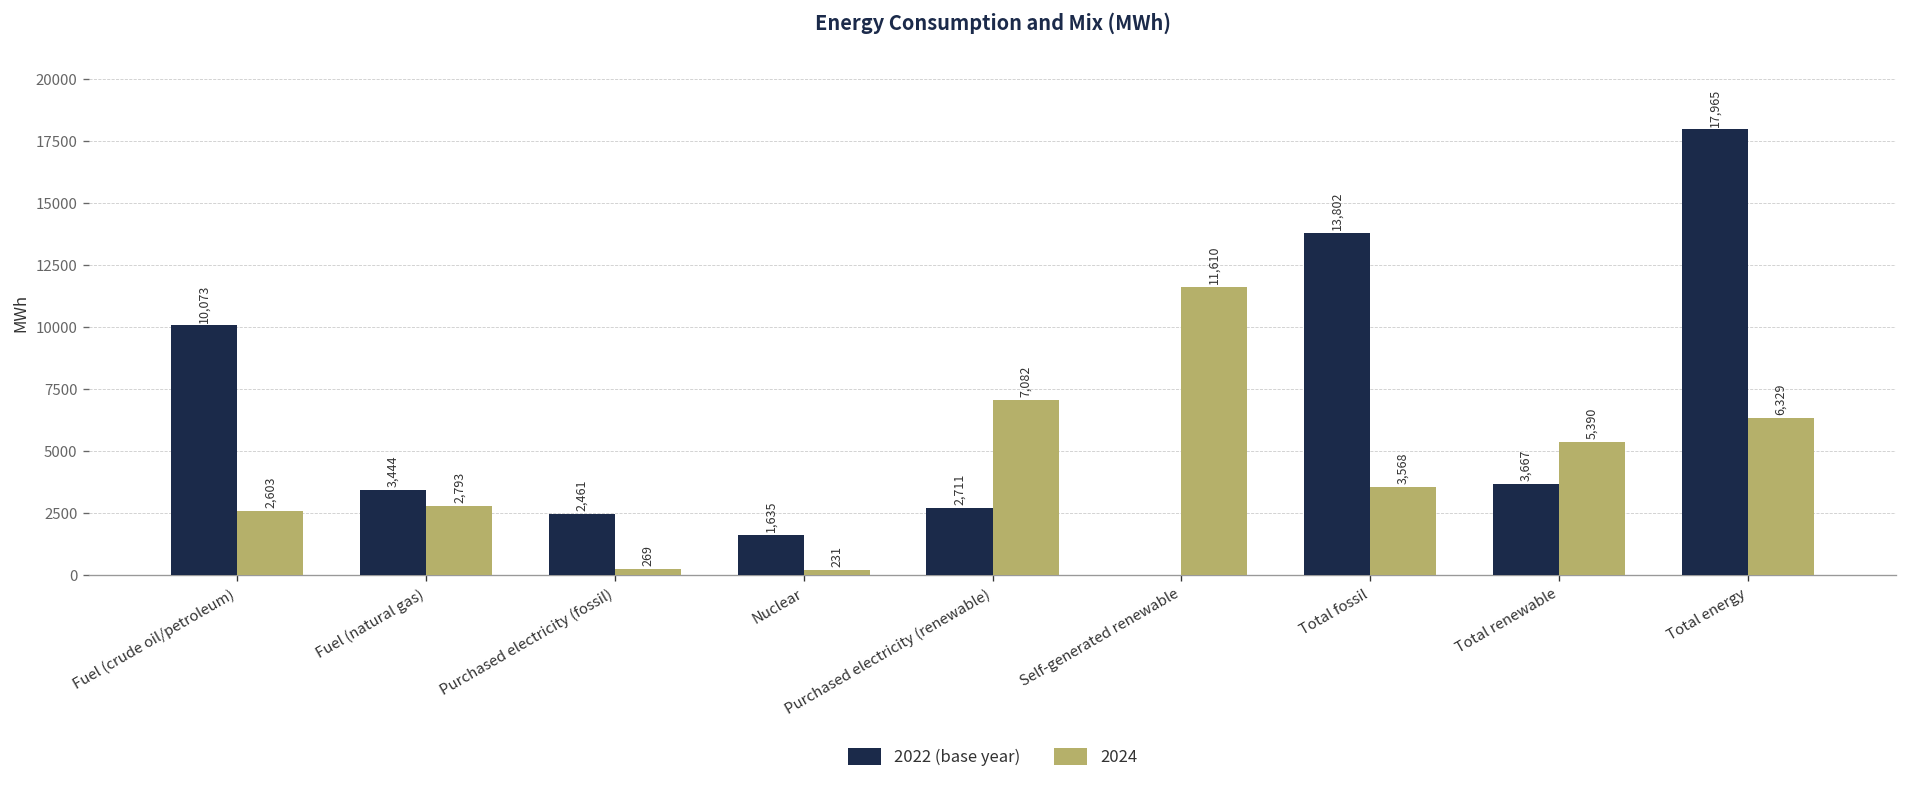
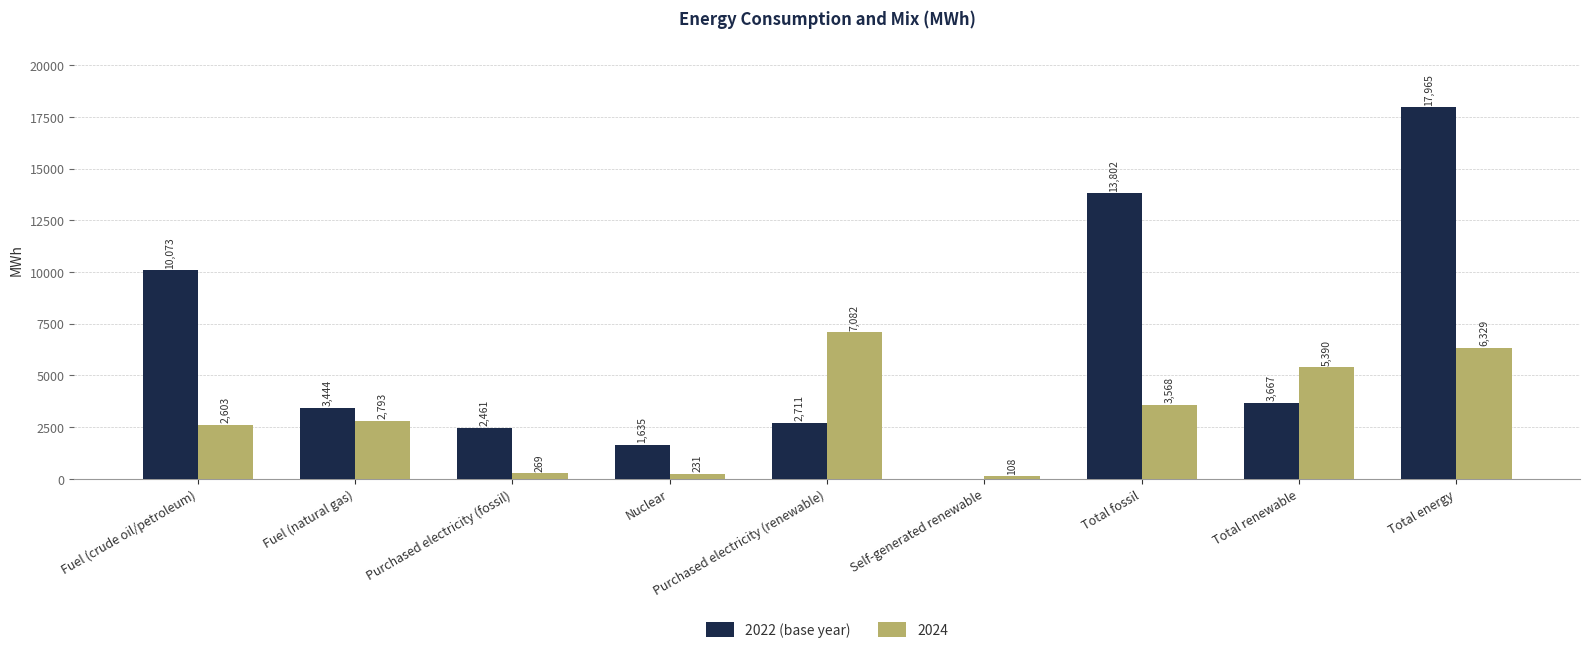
  {
    "2022 (base year)": {
      "Fuel (crude oil/petroleum)": "10,073",
      "Fuel (natural gas)": "3,444",
      "Purchased electricity (fossil)": "2,461",
      "Nuclear": "1,635",
      "Purchased electricity (renewable)": "2,711",
      "Total fossil": "13,802",
      "Total renewable": "3,667",
      "Total energy": "17,965"
    },
    "2024": {
      "Fuel (crude oil/petroleum)": "2,603",
      "Fuel (natural gas)": "2,793",
      "Purchased electricity (fossil)": "269",
      "Nuclear": "231",
      "Purchased electricity (renewable)": "7,082",
-     "Self-generated renewable": "11,610",
+     "Self-generated renewable": "108",
      "Total fossil": "3,568",
      "Total renewable": "5,390",
      "Total energy": "6,329"
    }
  }
